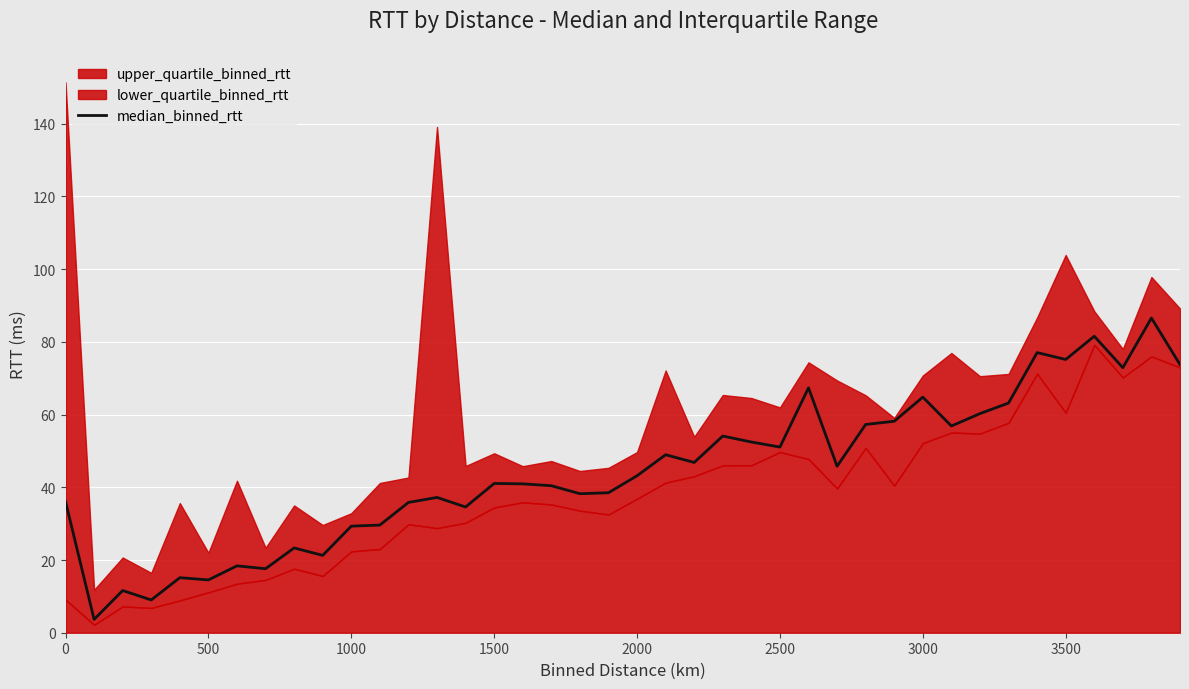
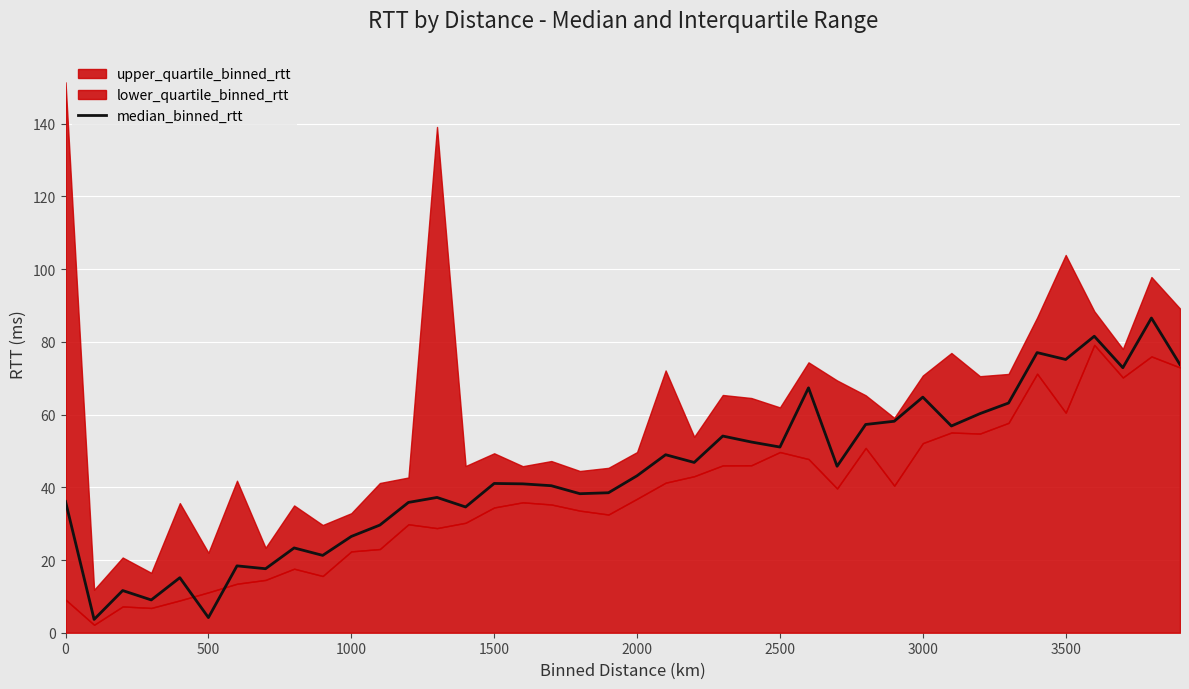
  {
    "median_binned_rtt": {
      "0": 36,
-     "500": 15,
-     "1000": 29,
+     "500": 4,
+     "1000": 26,
      "1500": 41,
      "2000": 43,
      "2500": 51,
      "3000": 65,
      "3500": 75
    }
  }
